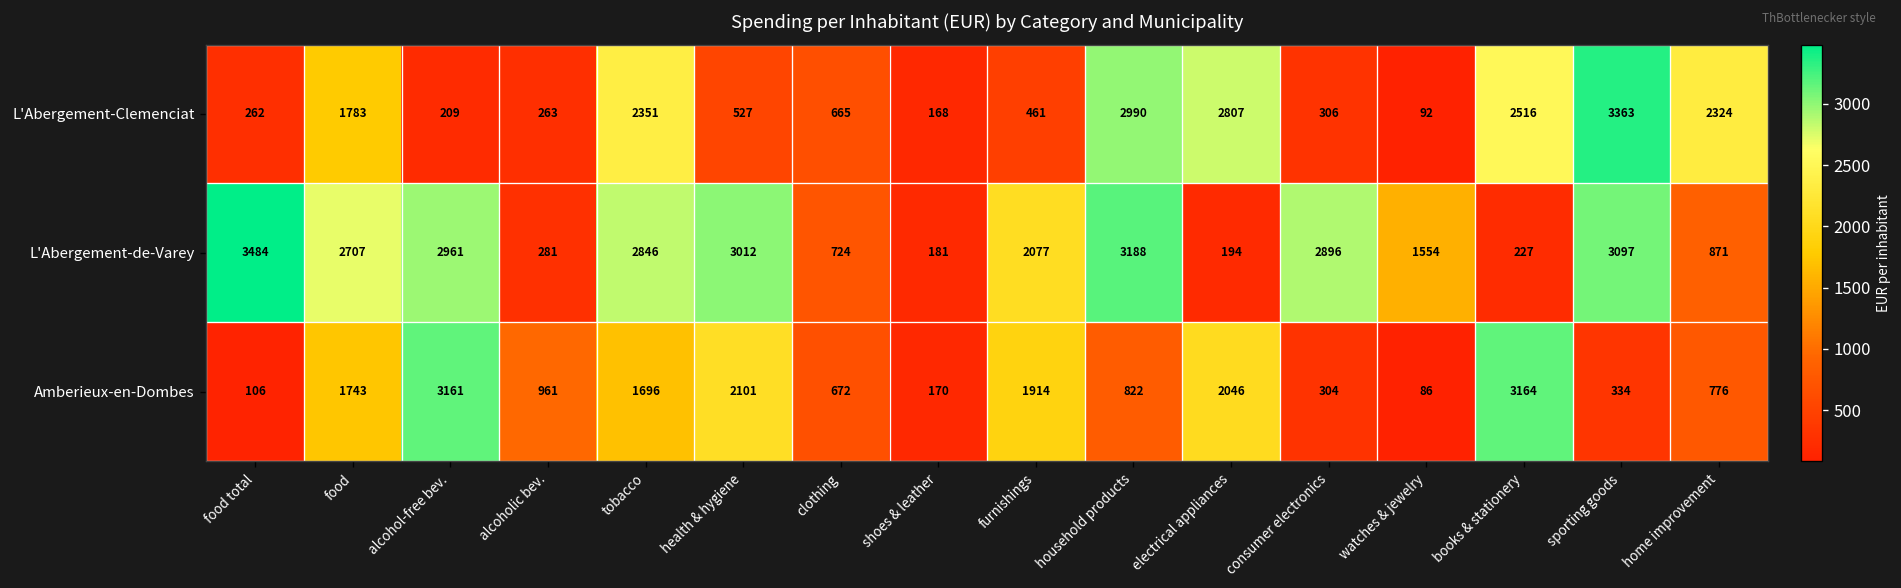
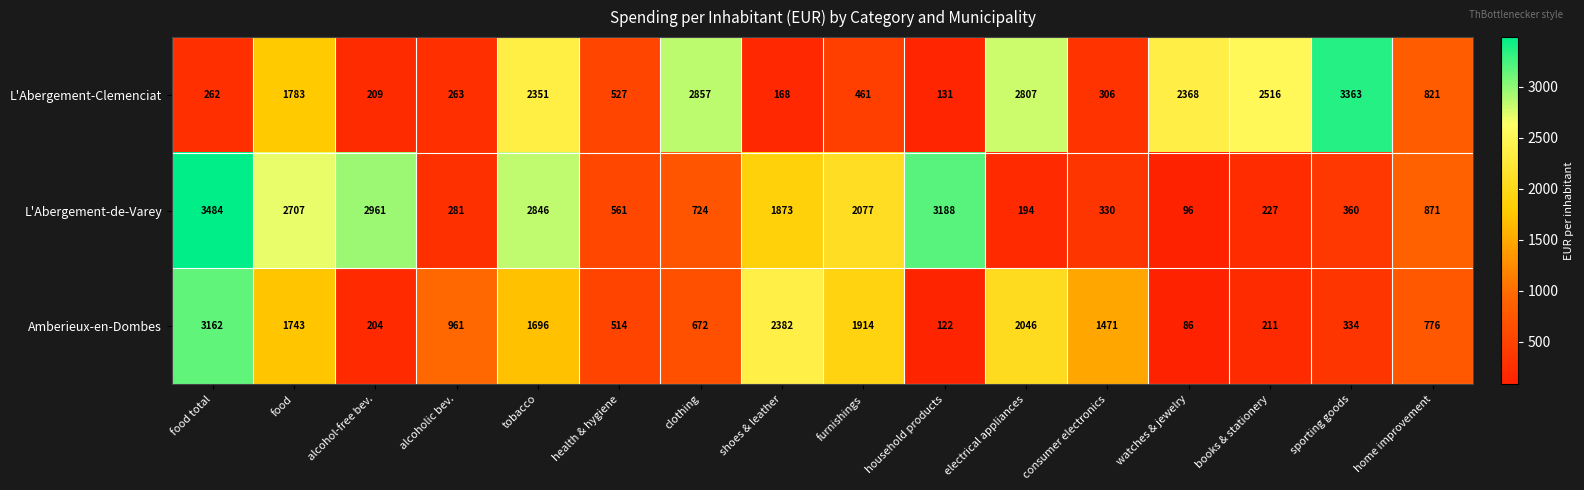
  {
    "L'Abergement-Clemenciat": {
      "food total": 262,
      "food": 1783,
      "alcohol-free bev.": 209,
      "alcoholic bev.": 263,
      "tobacco": 2351,
      "health & hygiene": 527,
-     "clothing": 665,
+     "clothing": 2857,
      "shoes & leather": 168,
      "furnishings": 461,
-     "household products": 2990,
+     "household products": 131,
      "electrical appliances": 2807,
      "consumer electronics": 306,
-     "watches & jewelry": 92,
+     "watches & jewelry": 2368,
      "books & stationery": 2516,
      "sporting goods": 3363,
-     "home improvement": 2324
+     "home improvement": 821
    },
    "L'Abergement-de-Varey": {
      "food total": 3484,
      "food": 2707,
      "alcohol-free bev.": 2961,
      "alcoholic bev.": 281,
      "tobacco": 2846,
-     "health & hygiene": 3012,
+     "health & hygiene": 561,
      "clothing": 724,
-     "shoes & leather": 181,
+     "shoes & leather": 1873,
      "furnishings": 2077,
      "household products": 3188,
      "electrical appliances": 194,
-     "consumer electronics": 2896,
-     "watches & jewelry": 1554,
+     "consumer electronics": 330,
+     "watches & jewelry": 96,
      "books & stationery": 227,
-     "sporting goods": 3097,
+     "sporting goods": 360,
      "home improvement": 871
    },
    "Amberieux-en-Dombes": {
-     "food total": 106,
+     "food total": 3162,
      "food": 1743,
-     "alcohol-free bev.": 3161,
+     "alcohol-free bev.": 204,
      "alcoholic bev.": 961,
      "tobacco": 1696,
-     "health & hygiene": 2101,
+     "health & hygiene": 514,
      "clothing": 672,
-     "shoes & leather": 170,
+     "shoes & leather": 2382,
      "furnishings": 1914,
-     "household products": 822,
+     "household products": 122,
      "electrical appliances": 2046,
-     "consumer electronics": 304,
+     "consumer electronics": 1471,
      "watches & jewelry": 86,
-     "books & stationery": 3164,
+     "books & stationery": 211,
      "sporting goods": 334,
      "home improvement": 776
    }
  }
